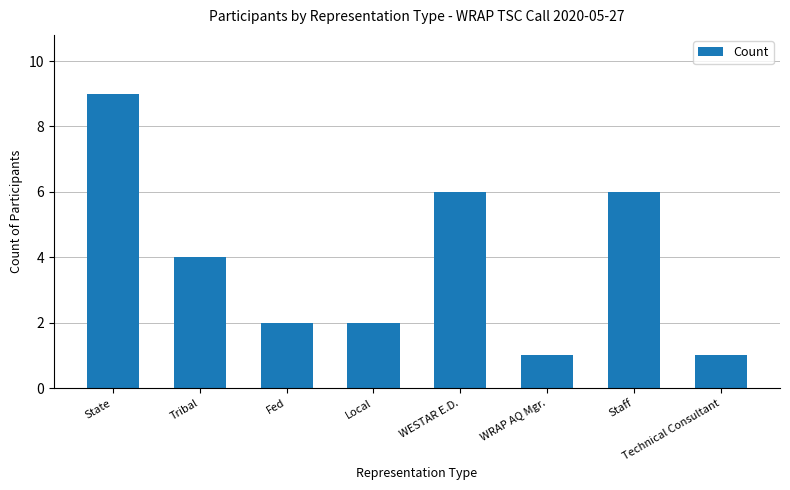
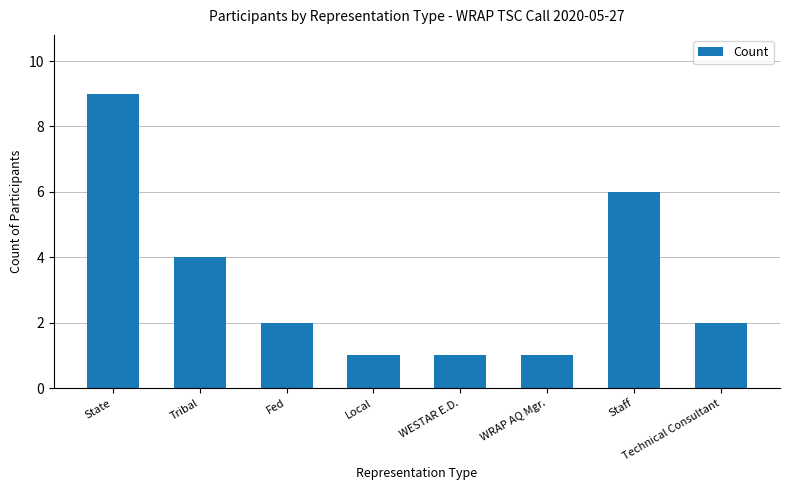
  {
    "State": 9,
    "Tribal": 4,
    "Fed": 2,
-   "Local": 2,
-   "WESTAR E.D.": 6,
+   "Local": 1,
+   "WESTAR E.D.": 1,
    "WRAP AQ Mgr.": 1,
    "Staff": 6,
-   "Technical Consultant": 1
+   "Technical Consultant": 2
  }
